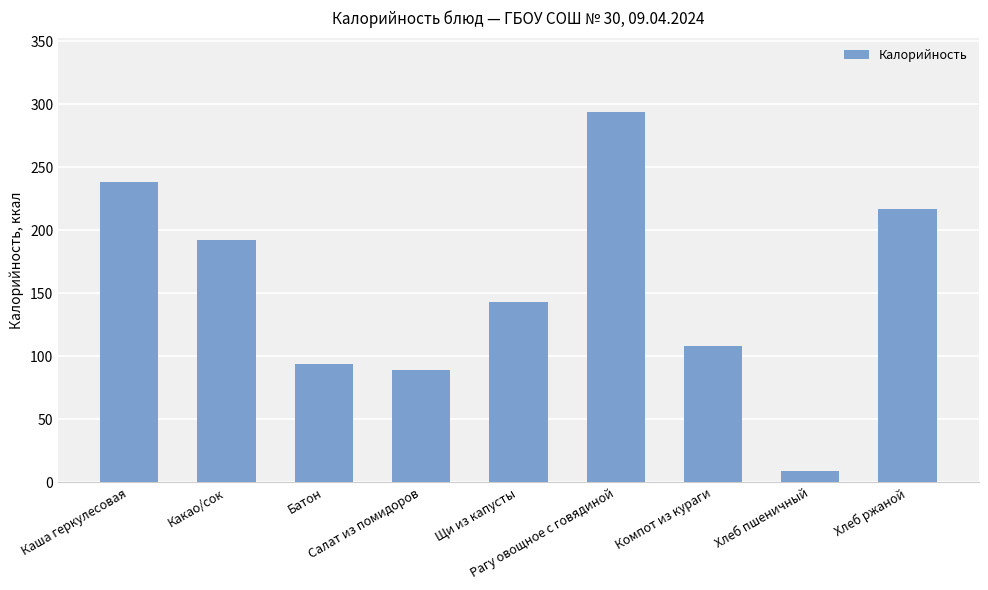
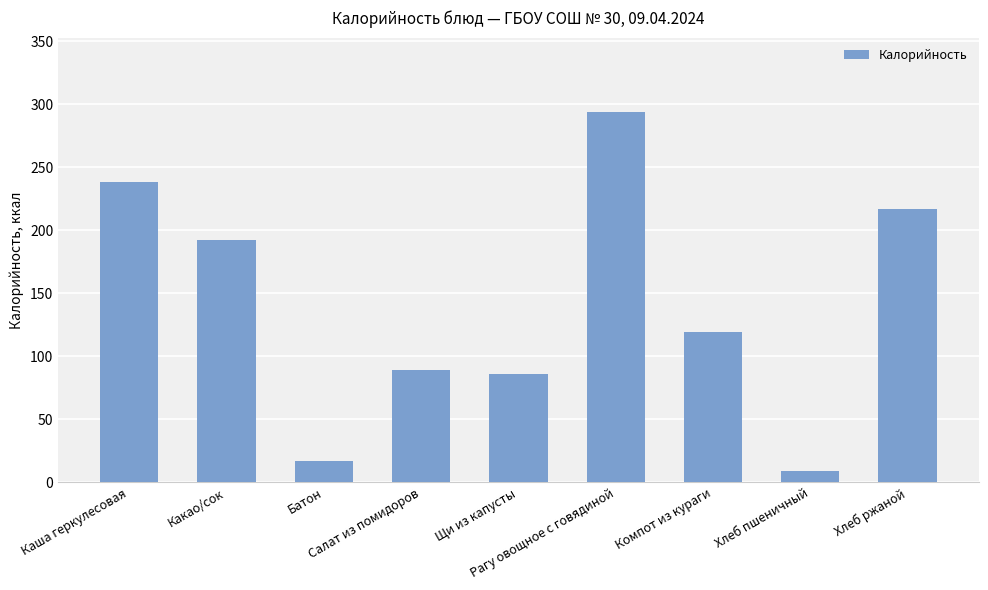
  {
    "Каша геркулесовая": 238,
    "Какао/сок": 192,
-   "Батон": 94,
+   "Батон": 17,
    "Салат из помидоров": 89,
-   "Щи из капусты": 143,
+   "Щи из капусты": 86,
    "Рагу овощное с говядиной": 294,
-   "Компот из кураги": 108,
+   "Компот из кураги": 119,
    "Хлеб пшеничный": 9,
    "Хлеб ржаной": 217
  }
